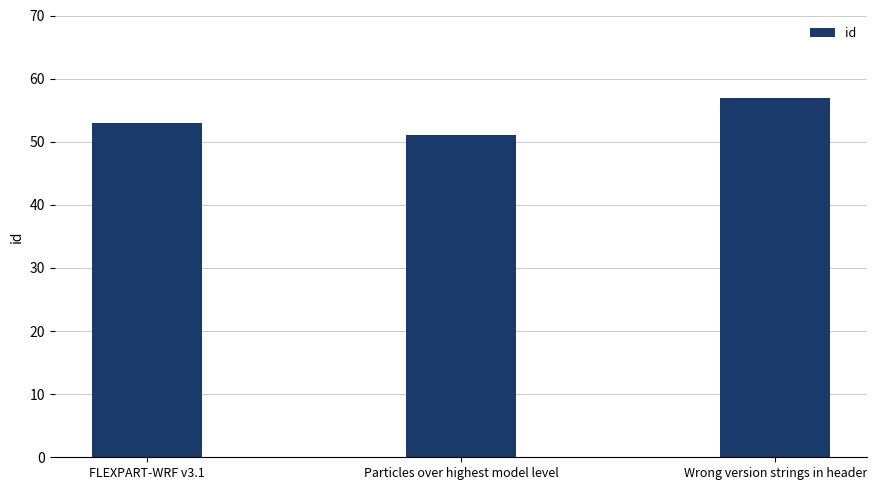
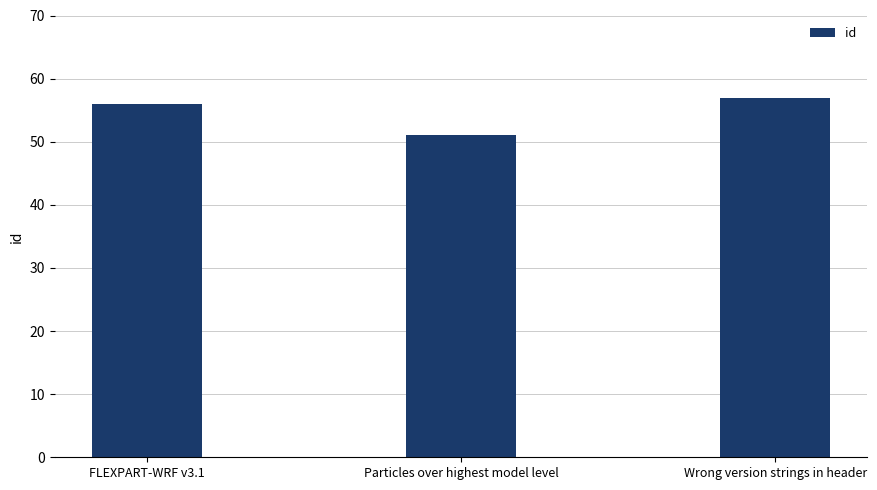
  {
-   "FLEXPART-WRF v3.1": 53,
+   "FLEXPART-WRF v3.1": 56,
    "Particles over highest model level": 51,
    "Wrong version strings in header": 57
  }
